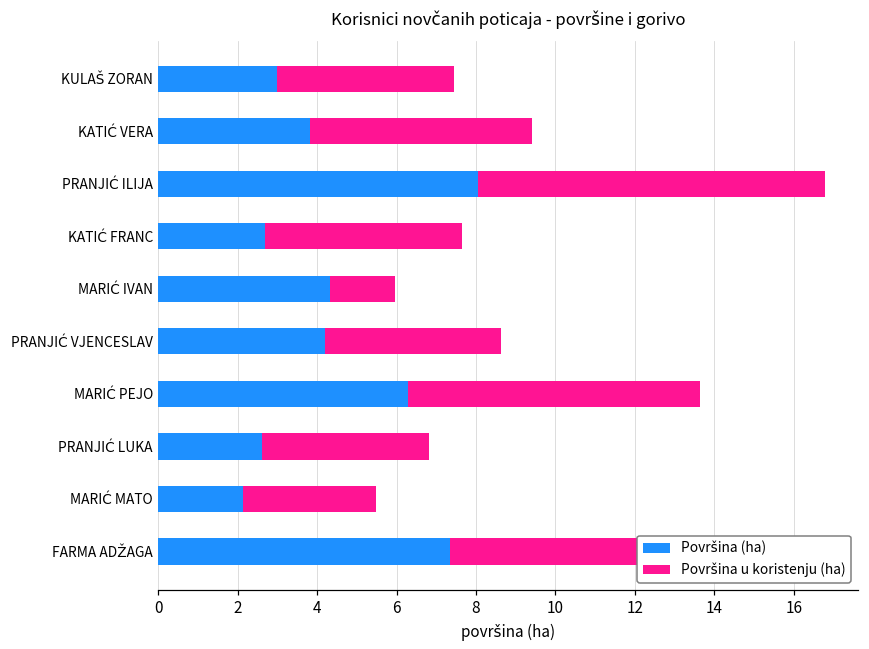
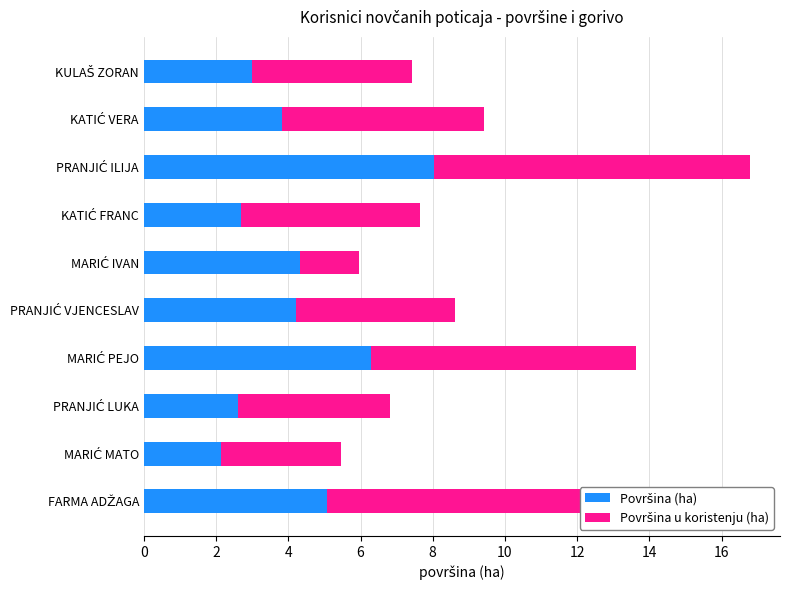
  {
    "Površina (ha)": {
      "KULAŠ ZORAN": 3.0,
      "KATIĆ VERA": 3.8,
      "PRANJIĆ ILIJA": 8.0,
      "KATIĆ FRANC": 2.7,
      "MARIĆ IVAN": 4.3,
      "PRANJIĆ VJENCESLAV": 4.2,
      "MARIĆ PEJO": 6.3,
      "PRANJIĆ LUKA": 2.6,
      "MARIĆ MATO": 2.1,
-     "FARMA ADŽAGA": 7.3
+     "FARMA ADŽAGA": 5.1
    },
    "Površina u koristenju (ha)": {
      "KULAŠ ZORAN": 4.4,
      "KATIĆ VERA": 5.6,
      "PRANJIĆ ILIJA": 8.7,
      "KATIĆ FRANC": 5.0,
      "MARIĆ IVAN": 1.6,
      "PRANJIĆ VJENCESLAV": 4.4,
      "MARIĆ PEJO": 7.4,
      "PRANJIĆ LUKA": 4.2,
      "MARIĆ MATO": 3.3
    }
  }
